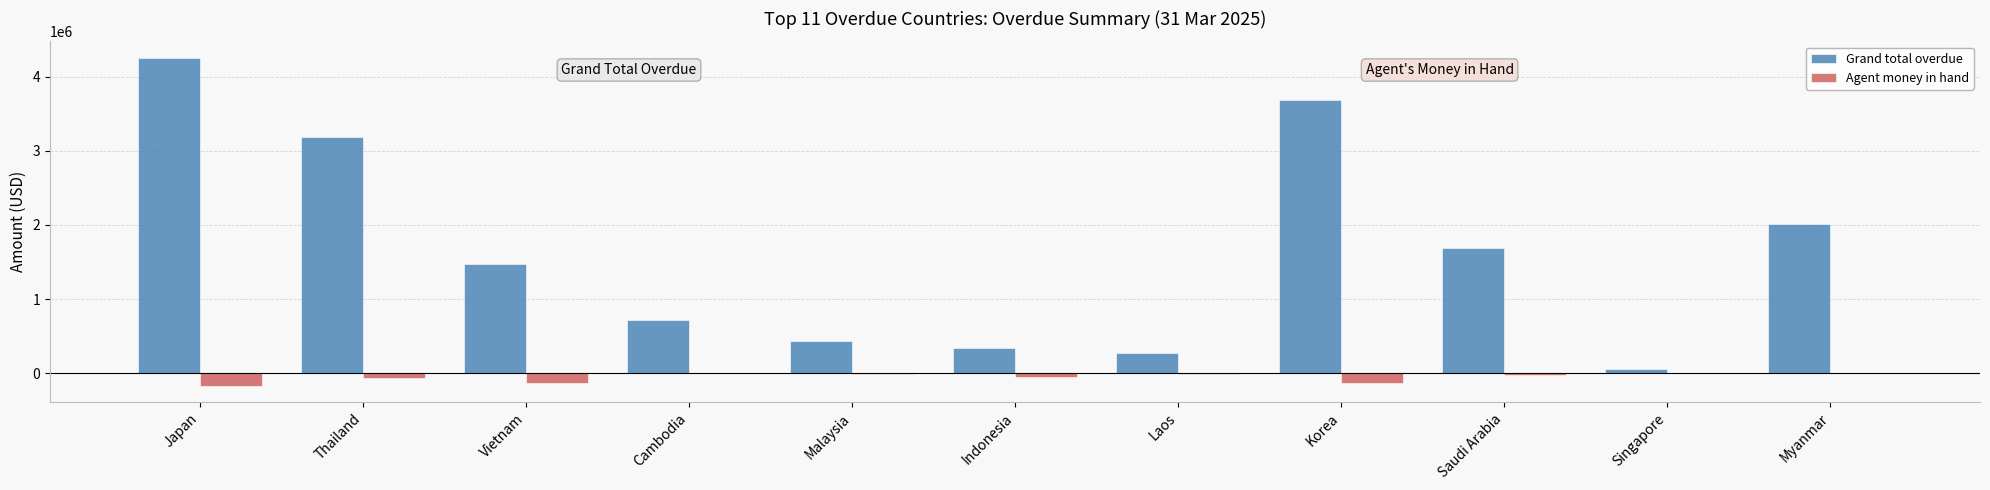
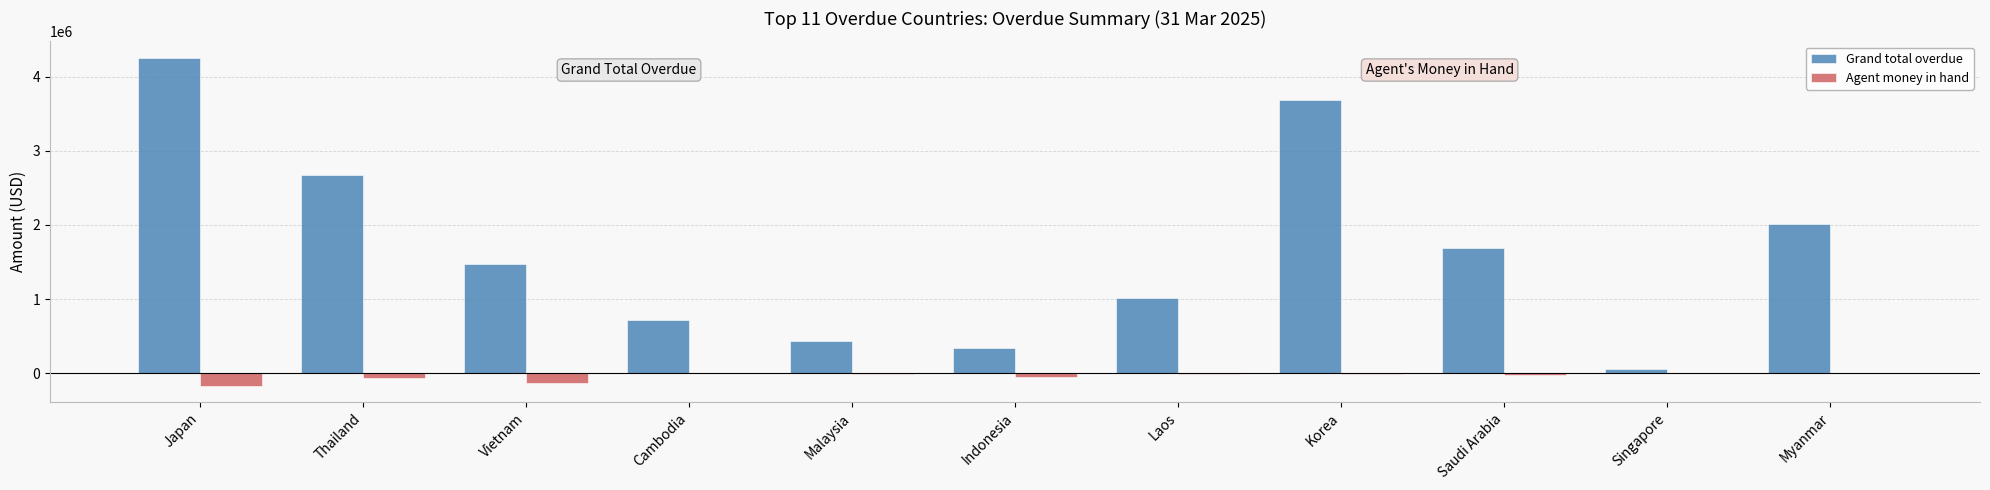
  {
    "Grand total overdue": {
      "Japan": 4300000,
-     "Thailand": 3200000,
+     "Thailand": 2700000,
      "Vietnam": 1500000,
      "Cambodia": 700000,
      "Malaysia": 400000,
      "Indonesia": 300000,
-     "Laos": 300000,
+     "Laos": 1000000,
      "Korea": 3700000,
      "Saudi Arabia": 1700000,
      "Singapore": 100000,
      "Myanmar": 2000000
    },
    "Agent money in hand": {
      "Japan": -200000,
      "Thailand": -100000,
      "Vietnam": -100000,
      "Indonesia": 0,
-     "Korea": -100000,
+     "Korea": 0,
      "Myanmar": 0
    }
  }
